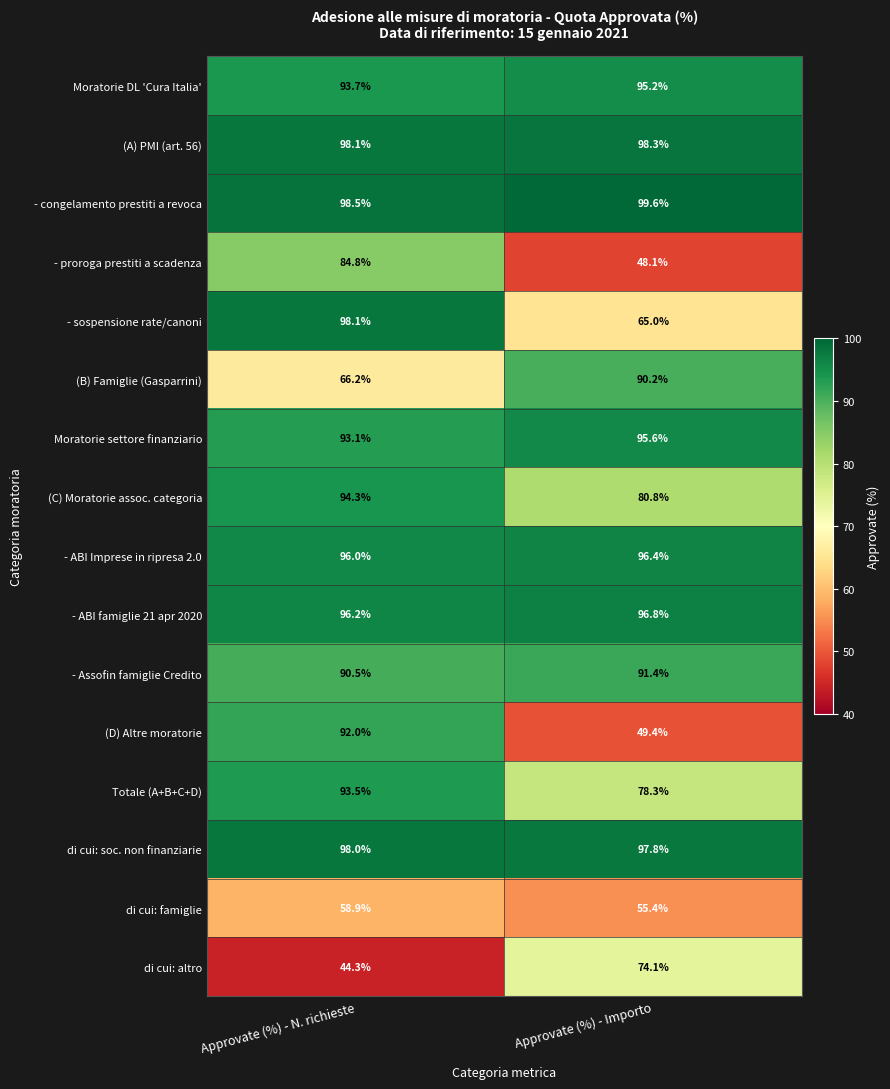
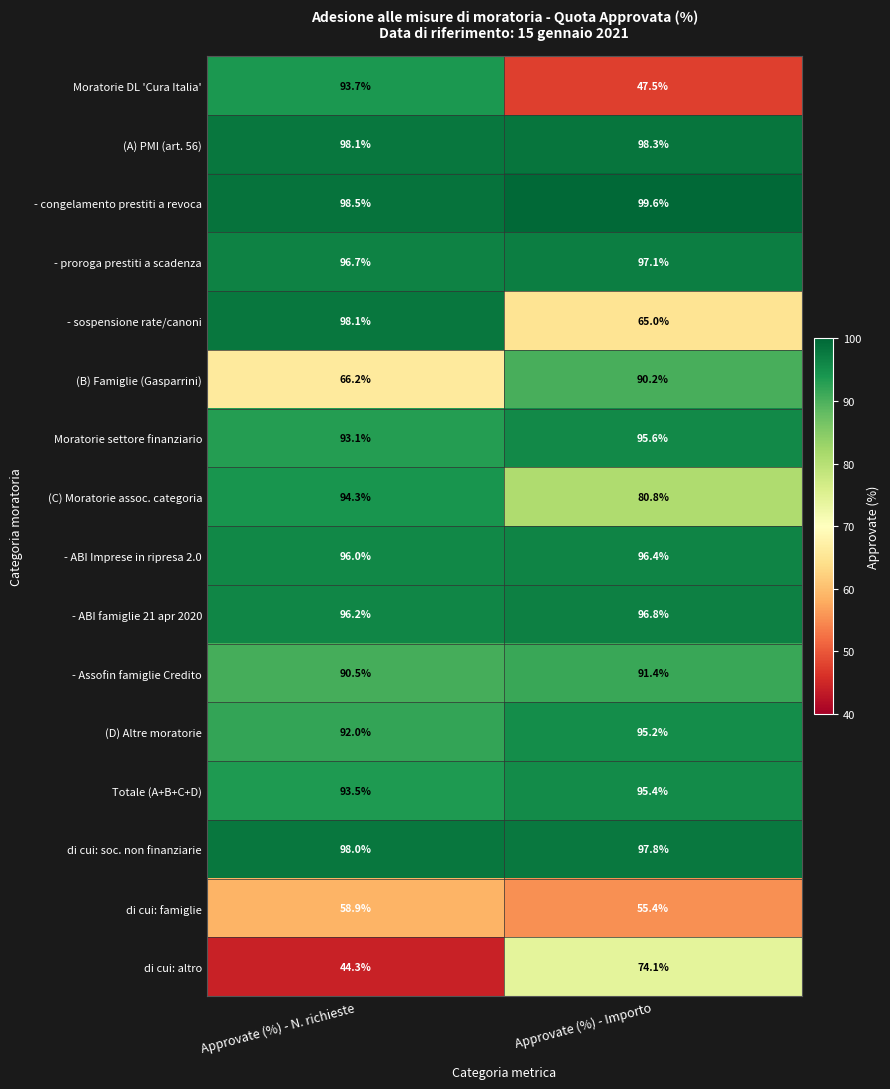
  {
    "Moratorie DL 'Cura Italia'": {
      "Approvate (%) - N. richieste": "93.7%",
-     "Approvate (%) - Importo": "95.2%"
+     "Approvate (%) - Importo": "47.5%"
    },
    "(A) PMI (art. 56)": {
      "Approvate (%) - N. richieste": "98.1%",
      "Approvate (%) - Importo": "98.3%"
    },
    "- congelamento prestiti a revoca": {
      "Approvate (%) - N. richieste": "98.5%",
      "Approvate (%) - Importo": "99.6%"
    },
    "- proroga prestiti a scadenza": {
-     "Approvate (%) - N. richieste": "84.8%",
-     "Approvate (%) - Importo": "48.1%"
+     "Approvate (%) - N. richieste": "96.7%",
+     "Approvate (%) - Importo": "97.1%"
    },
    "- sospensione rate/canoni": {
      "Approvate (%) - N. richieste": "98.1%",
      "Approvate (%) - Importo": "65.0%"
    },
    "(B) Famiglie (Gasparrini)": {
      "Approvate (%) - N. richieste": "66.2%",
      "Approvate (%) - Importo": "90.2%"
    },
    "Moratorie settore finanziario": {
      "Approvate (%) - N. richieste": "93.1%",
      "Approvate (%) - Importo": "95.6%"
    },
    "(C) Moratorie assoc. categoria": {
      "Approvate (%) - N. richieste": "94.3%",
      "Approvate (%) - Importo": "80.8%"
    },
    "- ABI Imprese in ripresa 2.0": {
      "Approvate (%) - N. richieste": "96.0%",
      "Approvate (%) - Importo": "96.4%"
    },
    "- ABI famiglie 21 apr 2020": {
      "Approvate (%) - N. richieste": "96.2%",
      "Approvate (%) - Importo": "96.8%"
    },
    "- Assofin famiglie Credito": {
      "Approvate (%) - N. richieste": "90.5%",
      "Approvate (%) - Importo": "91.4%"
    },
    "(D) Altre moratorie": {
      "Approvate (%) - N. richieste": "92.0%",
-     "Approvate (%) - Importo": "49.4%"
+     "Approvate (%) - Importo": "95.2%"
    },
    "Totale (A+B+C+D)": {
      "Approvate (%) - N. richieste": "93.5%",
-     "Approvate (%) - Importo": "78.3%"
+     "Approvate (%) - Importo": "95.4%"
    },
    "di cui: soc. non finanziarie": {
      "Approvate (%) - N. richieste": "98.0%",
      "Approvate (%) - Importo": "97.8%"
    },
    "di cui: famiglie": {
      "Approvate (%) - N. richieste": "58.9%",
      "Approvate (%) - Importo": "55.4%"
    },
    "di cui: altro": {
      "Approvate (%) - N. richieste": "44.3%",
      "Approvate (%) - Importo": "74.1%"
    }
  }
